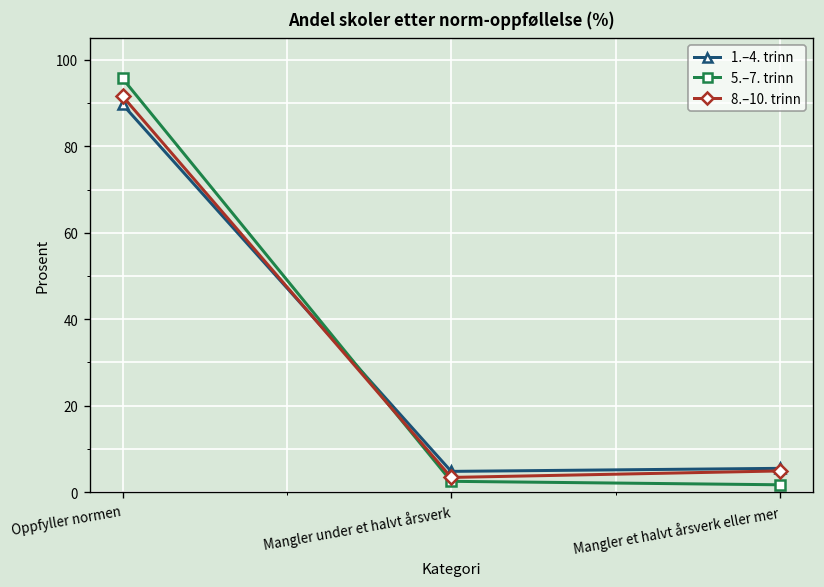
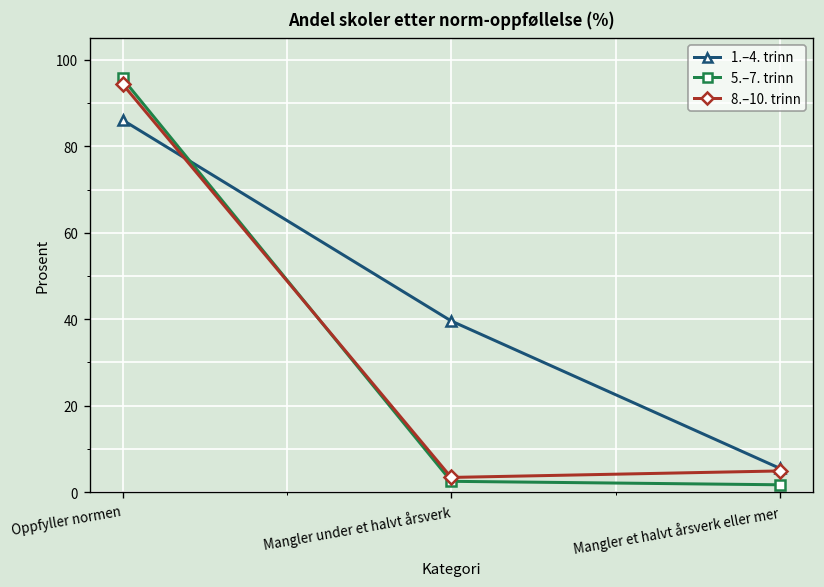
  {
    "1.–4. trinn": {
-     "Oppfyller normen": 90,
-     "Mangler under et halvt årsverk": 5
+     "Oppfyller normen": 86,
+     "Mangler under et halvt årsverk": 40
    },
    "5.–7. trinn": {
      "Oppfyller normen": 96,
      "Mangler under et halvt årsverk": 3,
      "Mangler et halvt årsverk eller mer": 2
    },
    "8.–10. trinn": {
-     "Oppfyller normen": 92,
+     "Oppfyller normen": 94,
      "Mangler under et halvt årsverk": 3
    }
  }
